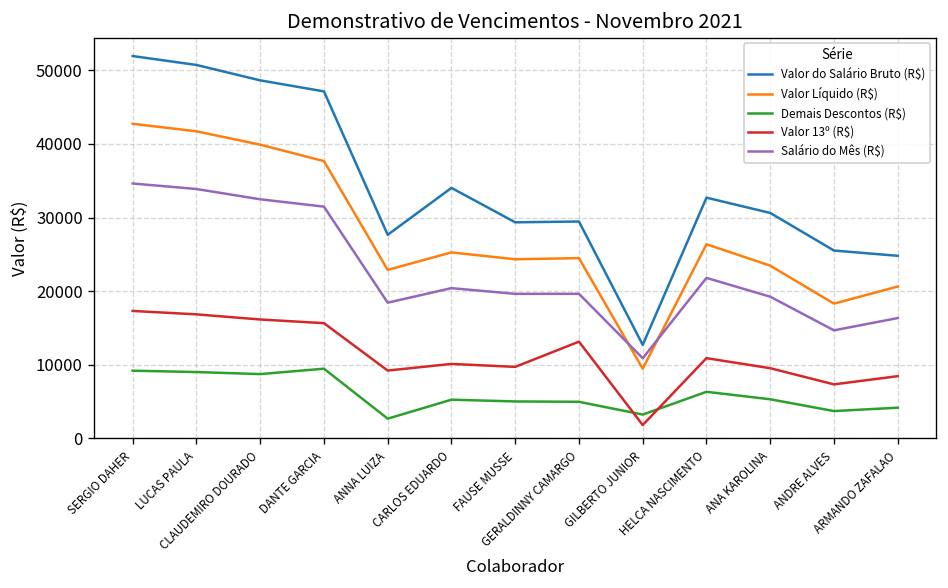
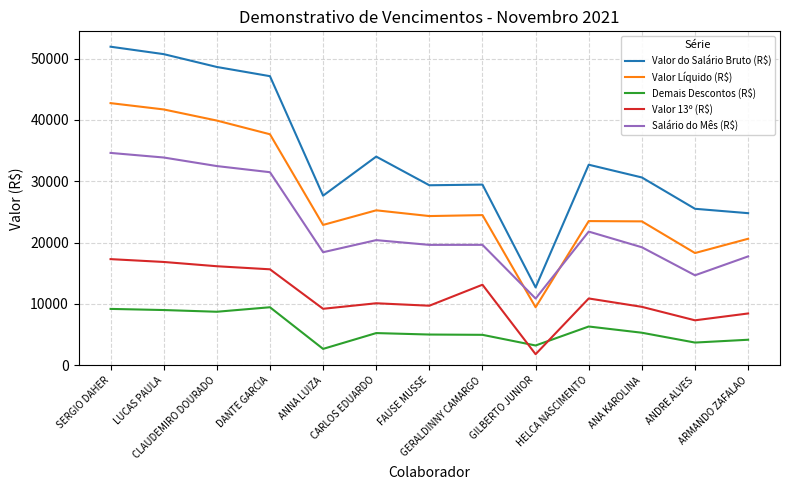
  {
    "Valor do Salário Bruto (R$)": {
      "SERGIO DAHER": 52000,
      "LUCAS PAULA": 51000,
      "CLAUDEMIRO DOURADO": 49000,
      "DANTE GARCIA": 47000,
      "ANNA LUIZA": 28000,
      "CARLOS EDUARDO": 34000,
      "FAUSE MUSSE": 29000,
      "GERALDINNY CAMARGO": 29000,
      "GILBERTO JUNIOR": 13000,
      "HELCA NASCIMENTO": 33000,
      "ANA KAROLINA": 31000,
      "ANDRE ALVES": 26000,
      "ARMANDO ZAFALAO": 25000
    },
    "Valor Líquido (R$)": {
      "SERGIO DAHER": 43000,
      "LUCAS PAULA": 42000,
      "CLAUDEMIRO DOURADO": 40000,
      "DANTE GARCIA": 38000,
      "ANNA LUIZA": 23000,
      "CARLOS EDUARDO": 25000,
      "FAUSE MUSSE": 24000,
      "GERALDINNY CAMARGO": 24000,
      "GILBERTO JUNIOR": 9000,
-     "HELCA NASCIMENTO": 26000,
+     "HELCA NASCIMENTO": 24000,
      "ANA KAROLINA": 23000,
      "ANDRE ALVES": 18000,
      "ARMANDO ZAFALAO": 21000
    },
    "Demais Descontos (R$)": {
      "SERGIO DAHER": 9000,
      "LUCAS PAULA": 9000,
      "CLAUDEMIRO DOURADO": 9000,
      "DANTE GARCIA": 9000,
      "ANNA LUIZA": 3000,
      "CARLOS EDUARDO": 5000,
      "FAUSE MUSSE": 5000,
      "GERALDINNY CAMARGO": 5000,
      "GILBERTO JUNIOR": 3000,
      "HELCA NASCIMENTO": 6000,
      "ANA KAROLINA": 5000,
      "ANDRE ALVES": 4000,
      "ARMANDO ZAFALAO": 4000
    },
    "Valor 13º (R$)": {
      "SERGIO DAHER": 17000,
      "LUCAS PAULA": 17000,
      "CLAUDEMIRO DOURADO": 16000,
      "DANTE GARCIA": 16000,
      "ANNA LUIZA": 9000,
      "CARLOS EDUARDO": 10000,
      "FAUSE MUSSE": 10000,
      "GERALDINNY CAMARGO": 13000,
      "GILBERTO JUNIOR": 2000,
      "HELCA NASCIMENTO": 11000,
      "ANA KAROLINA": 10000,
      "ANDRE ALVES": 7000,
      "ARMANDO ZAFALAO": 8000
    },
    "Salário do Mês (R$)": {
      "SERGIO DAHER": 35000,
      "LUCAS PAULA": 34000,
      "CLAUDEMIRO DOURADO": 32000,
      "DANTE GARCIA": 31000,
      "ANNA LUIZA": 18000,
      "CARLOS EDUARDO": 20000,
      "FAUSE MUSSE": 20000,
      "GERALDINNY CAMARGO": 20000,
      "GILBERTO JUNIOR": 11000,
      "HELCA NASCIMENTO": 22000,
      "ANA KAROLINA": 19000,
      "ANDRE ALVES": 15000,
-     "ARMANDO ZAFALAO": 16000
+     "ARMANDO ZAFALAO": 18000
    }
  }
